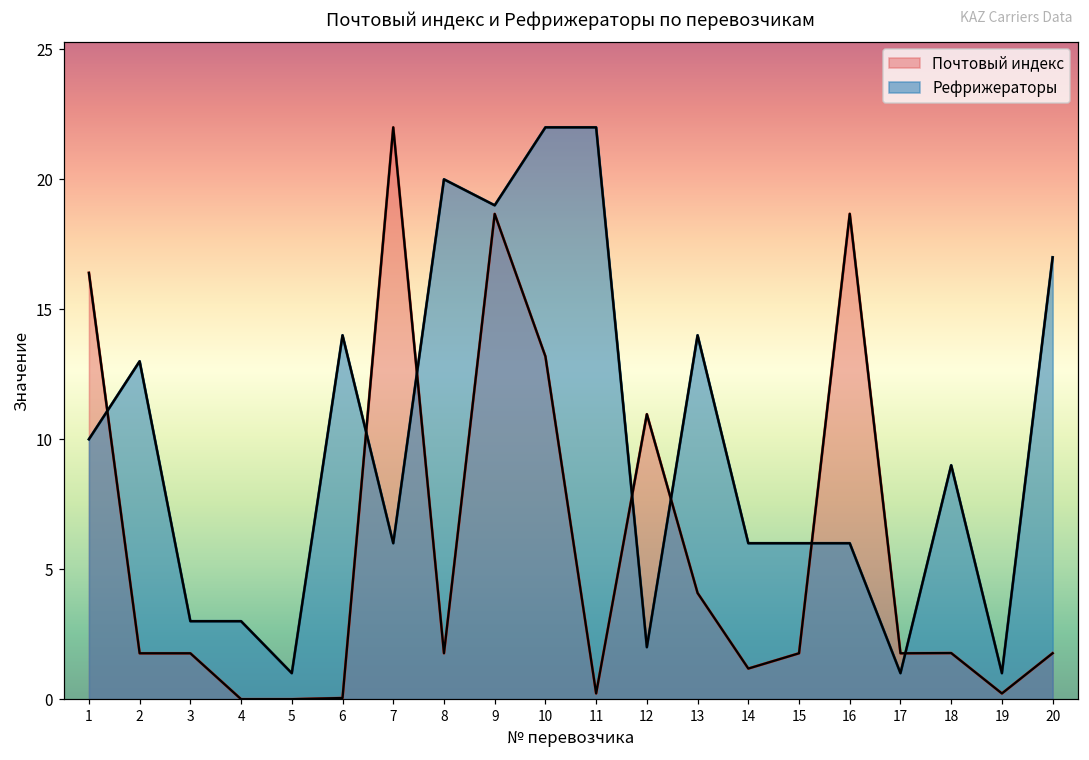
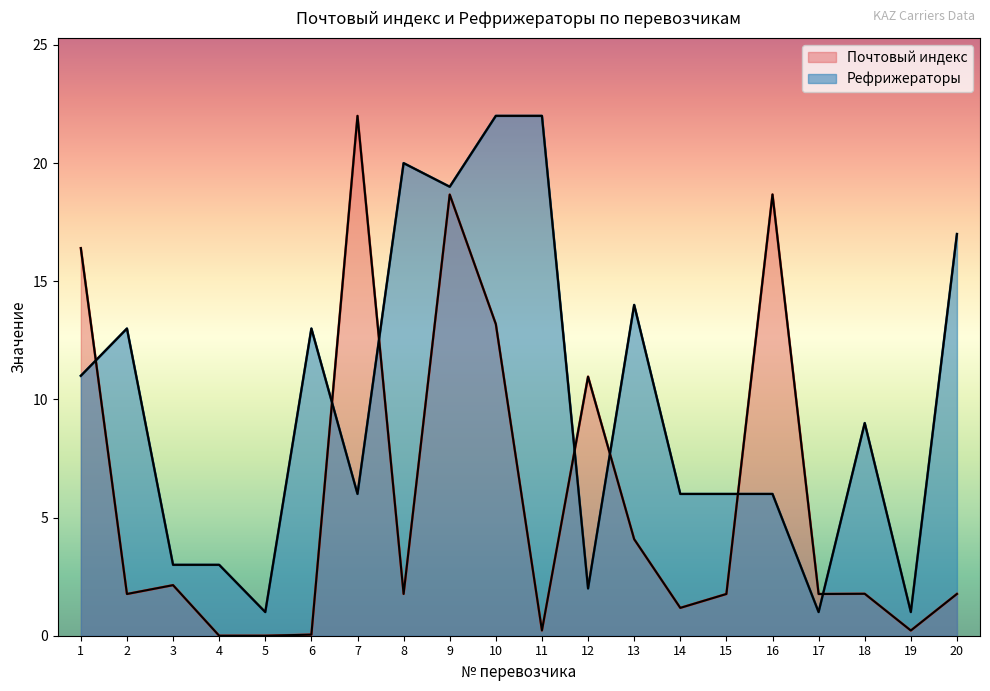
  {
    "Почтовый индекс": {
      "1": 16.4,
      "2": 1.8,
-     "3": 1.8,
+     "3": 2.1,
      "4": 0.0,
      "5": 0.0,
      "6": 0.0,
      "7": 22.0,
      "8": 1.8,
      "9": 18.7,
      "10": 13.2,
      "11": 0.2,
      "12": 11.0,
      "13": 4.1,
      "14": 1.2,
      "15": 1.8,
      "16": 18.7,
      "17": 1.8,
      "18": 1.8,
      "19": 0.2,
      "20": 1.8
    },
    "Рефрижераторы": {
-     "1": 10,
+     "1": 11,
      "2": 13,
      "3": 3,
      "4": 3,
      "5": 1,
-     "6": 14,
+     "6": 13,
      "7": 6,
      "8": 20,
      "9": 19,
      "10": 22,
      "11": 22,
      "12": 2,
      "13": 14,
      "14": 6,
      "15": 6,
      "16": 6,
      "17": 1,
      "18": 9,
      "19": 1,
      "20": 17
    }
  }
